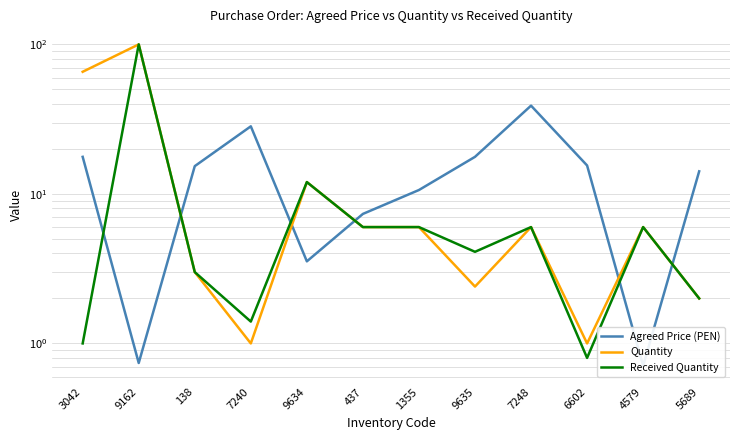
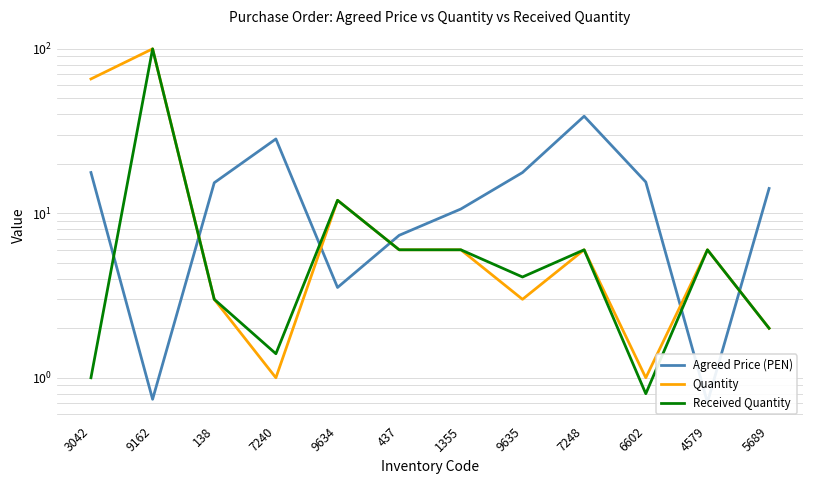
  {
    "Agreed Price (PEN)": {
      "3042": 18,
      "9162": 0.7,
      "138": 15,
      "7240": 28,
      "9634": 3.5,
      "437": 7,
      "1355": 11,
      "9635": 18,
      "7248": 39,
      "6602": 16,
      "5689": 14
    },
    "Quantity": {
      "3042": 70,
      "7240": 1.0,
-     "9635": 2.4,
+     "9635": 3.0,
      "6602": 1.0
    },
    "Received Quantity": {
      "3042": 1.0,
      "7240": 1.4,
      "9635": 4.1,
      "6602": 0.8
    }
  }
